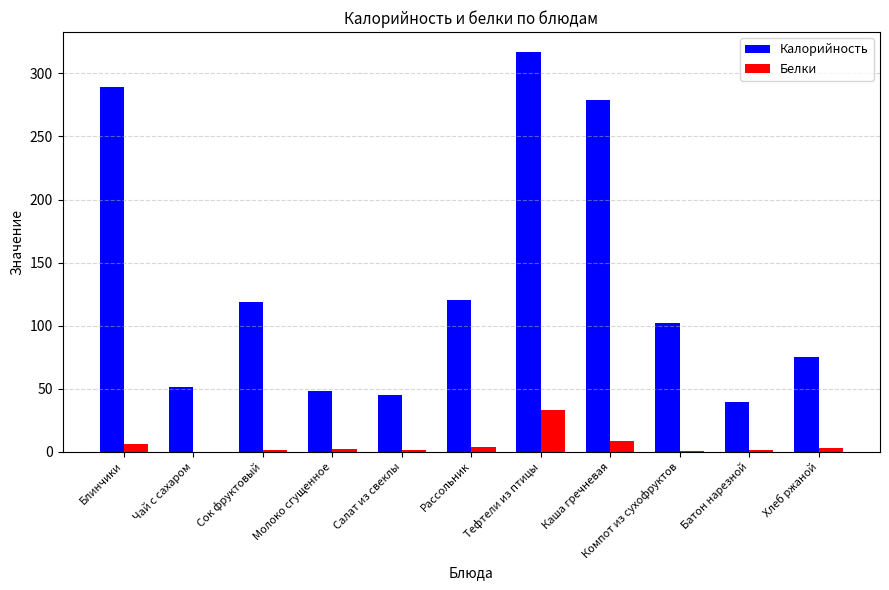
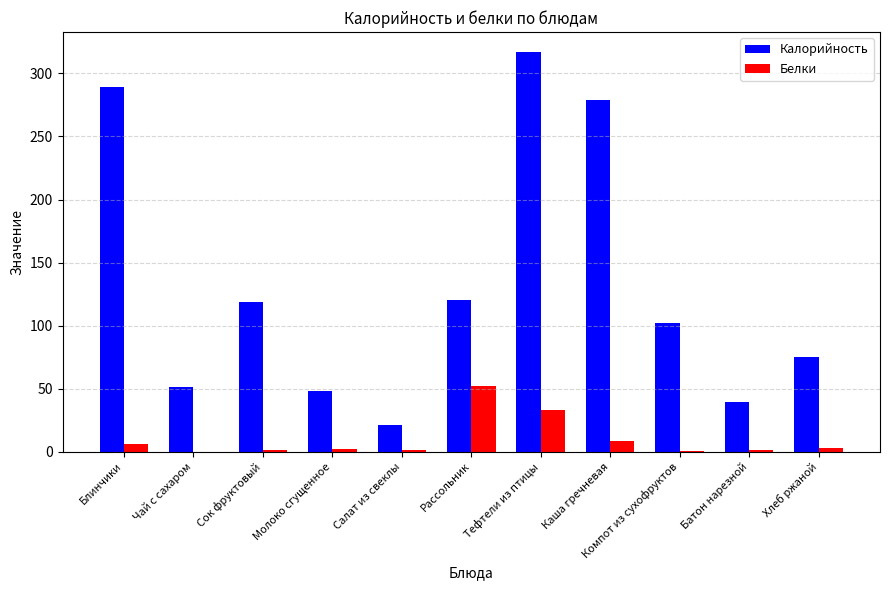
  {
    "Калорийность": {
      "Блинчики": 289,
      "Чай с сахаром": 51,
      "Сок фруктовый": 119,
      "Молоко сгущенное": 48,
-     "Салат из свеклы": 45,
+     "Салат из свеклы": 21,
      "Рассольник": 120,
      "Тефтели из птицы": 317,
      "Каша гречневая": 279,
      "Компот из сухофруктов": 102,
      "Батон нарезной": 39,
      "Хлеб ржаной": 75
    },
    "Белки": {
      "Блинчики": 6,
      "Чай с сахаром": 0,
      "Молоко сгущенное": 2,
-     "Рассольник": 4,
+     "Рассольник": 52,
      "Тефтели из птицы": 33,
      "Каша гречневая": 9,
      "Хлеб ржаной": 3
    }
  }
